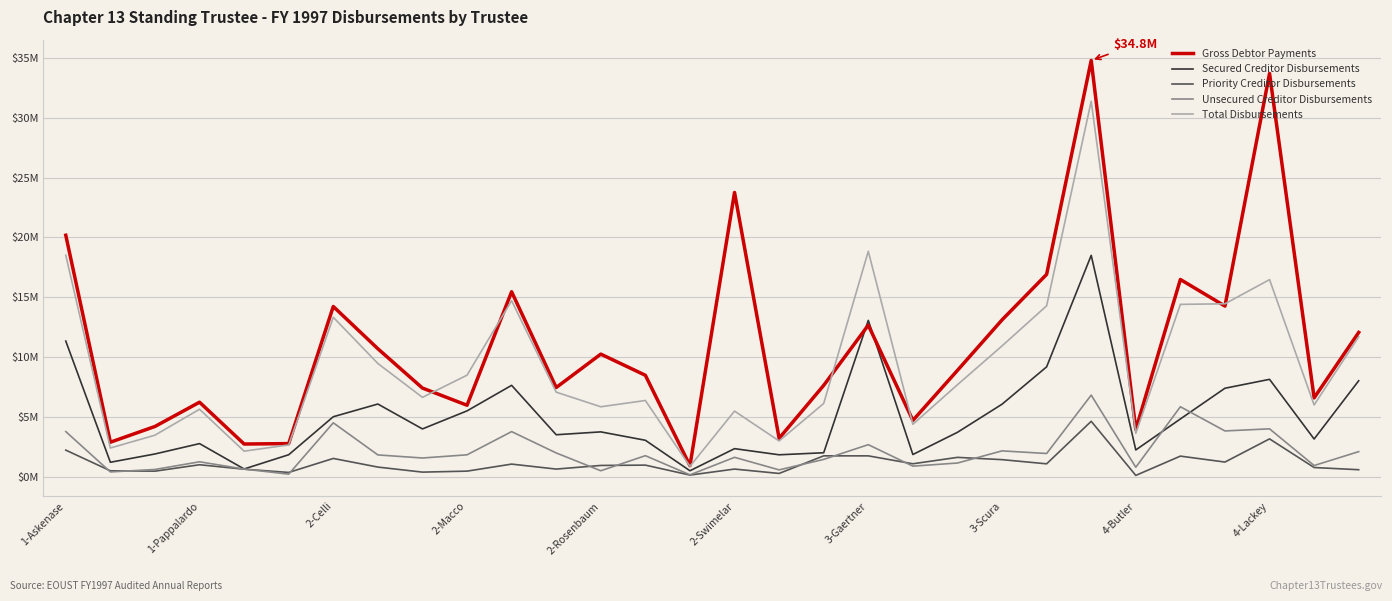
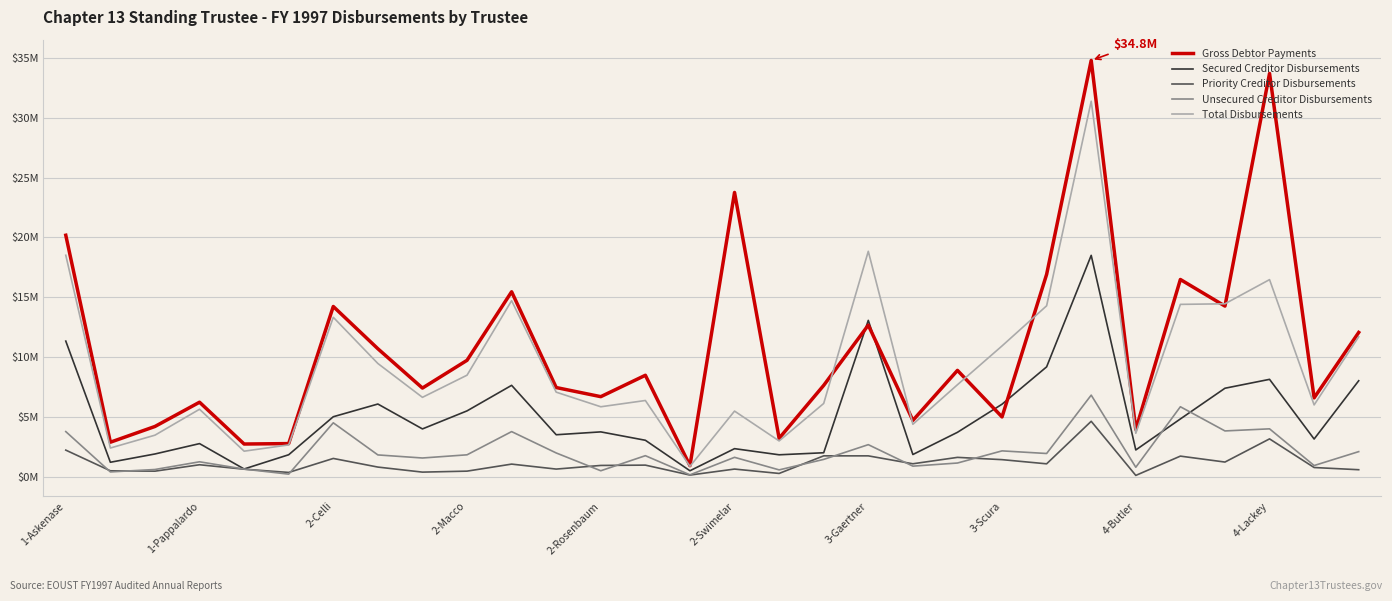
  {
    "Gross Debtor Payments": {
      "1-Askenase": "$20200000",
      "1-Pappalardo": "$6200000",
      "2-Celli": "$14200000",
-     "2-Macco": "$6000000",
-     "2-Rosenbaum": "$10200000",
+     "2-Macco": "$9700000",
+     "2-Rosenbaum": "$6700000",
      "2-Swimelar": "$23800000",
      "3-Gaertner": "$12700000",
-     "3-Scura": "$13100000",
+     "3-Scura": "$5000000",
      "4-Butler": "$3900000",
      "4-Lackey": "$33700000"
    }
  }
